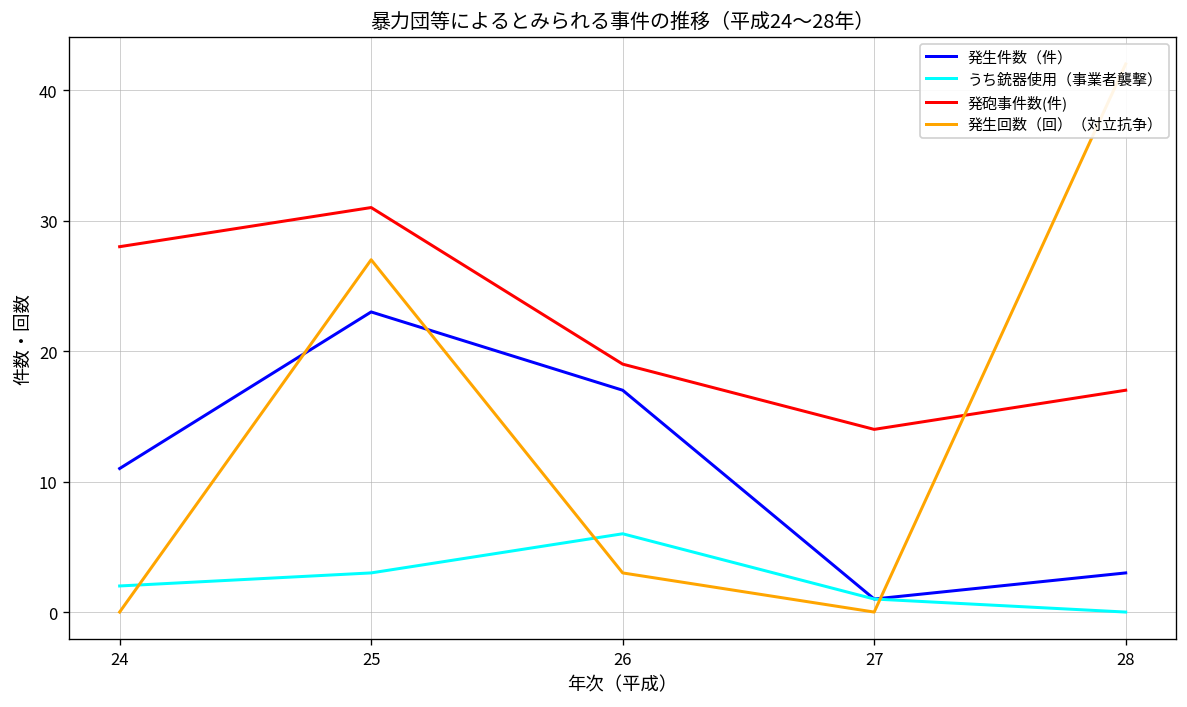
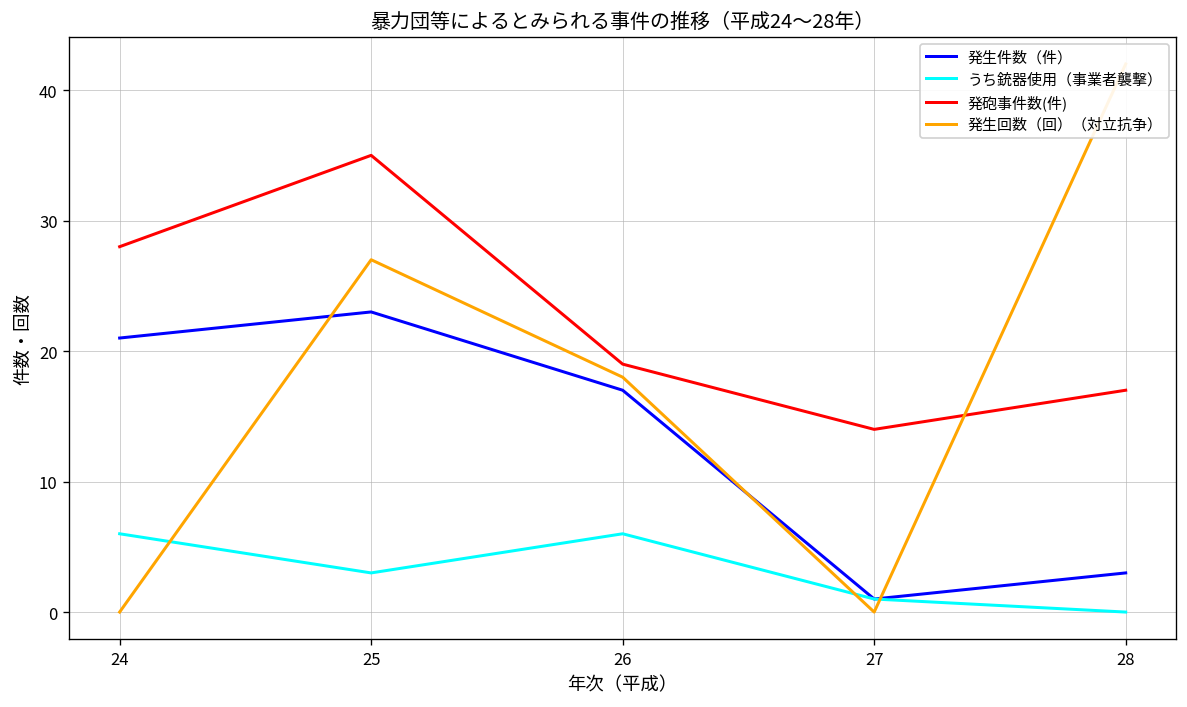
  {
    "発生件数（件）": {
-     "24": 11,
+     "24": 21,
      "25": 23,
      "26": 17,
      "28": 3
    },
    "うち銃器使用（事業者襲撃）": {
-     "24": 2,
+     "24": 6,
      "25": 3,
      "26": 6,
      "28": 0
    },
    "発砲事件数(件)": {
      "24": 28,
-     "25": 31,
+     "25": 35,
      "26": 19,
      "27": 14,
      "28": 17
    },
    "発生回数（回）（対立抗争）": {
      "24": 0,
      "25": 27,
-     "26": 3,
+     "26": 18,
      "27": 0
    }
  }
